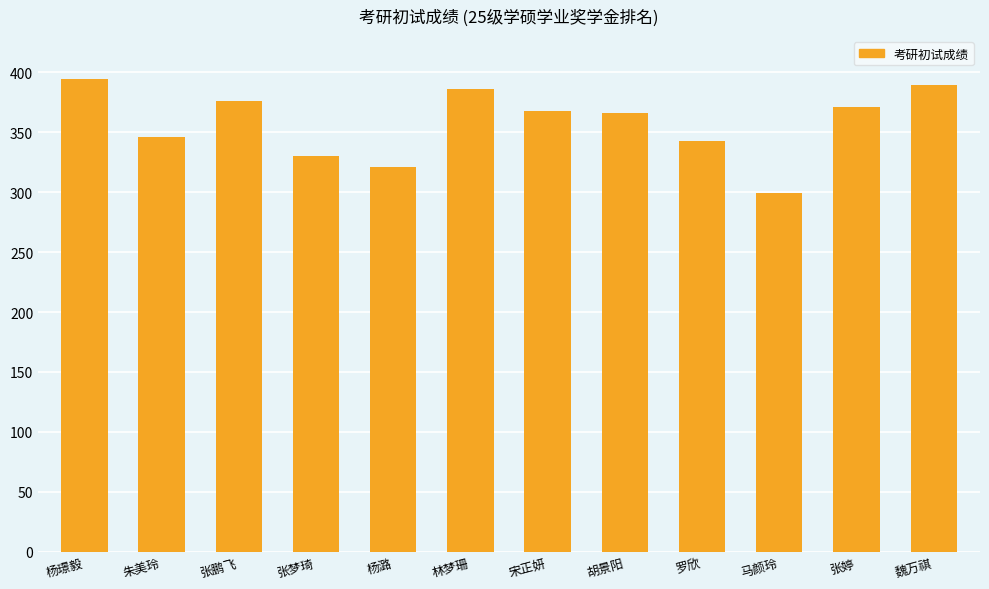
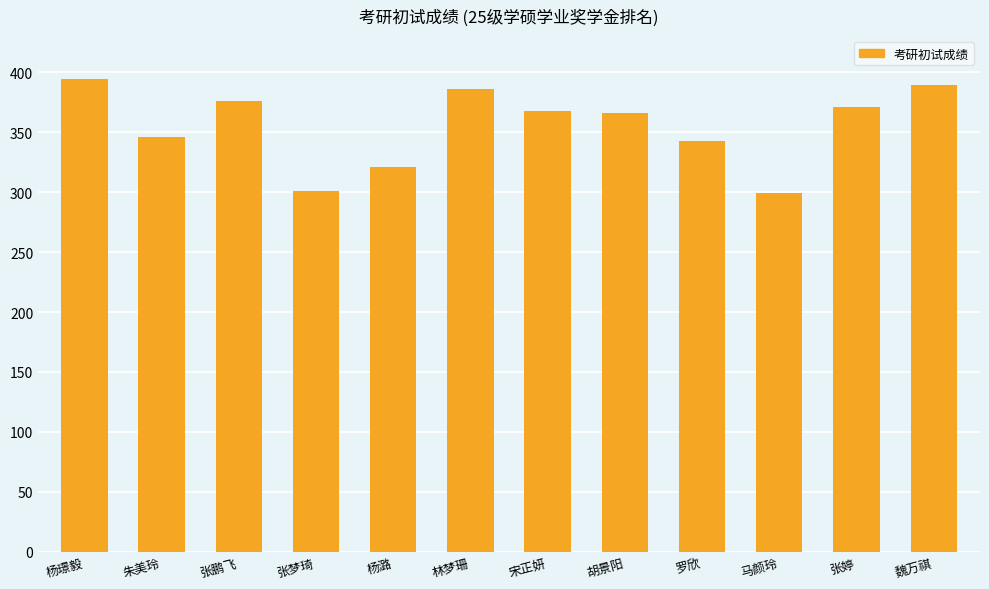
  {
    "杨璟毅": 394,
    "朱美玲": 346,
    "张鹏飞": 376,
-   "张梦琦": 330,
+   "张梦琦": 301,
    "杨潞": 321,
    "林梦珊": 386,
    "宋正妍": 368,
    "胡景阳": 366,
    "罗欣": 343,
    "马颜玲": 299,
    "张婷": 371,
    "魏万祺": 389
  }
